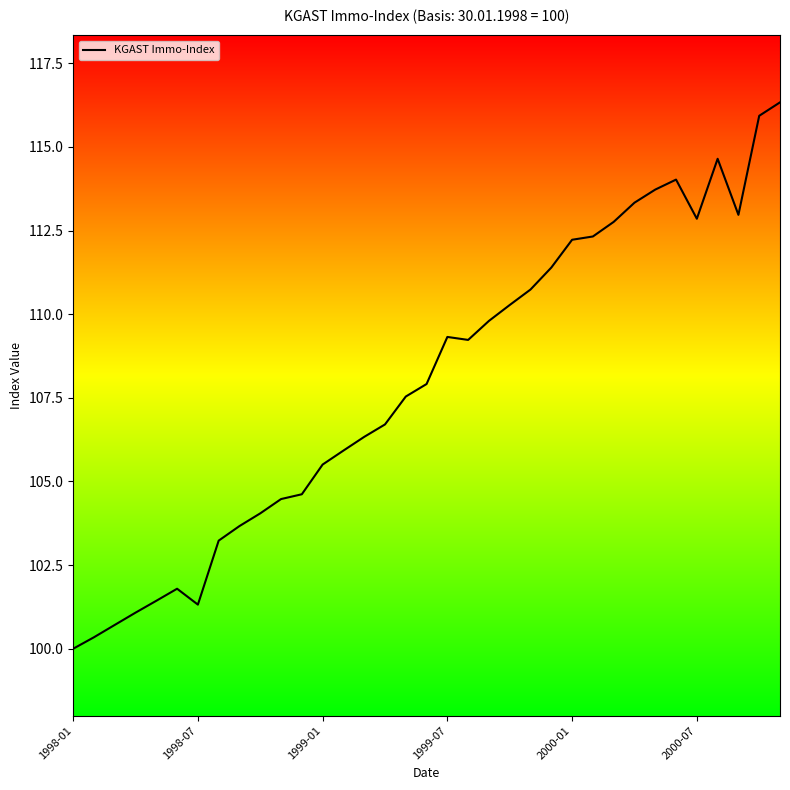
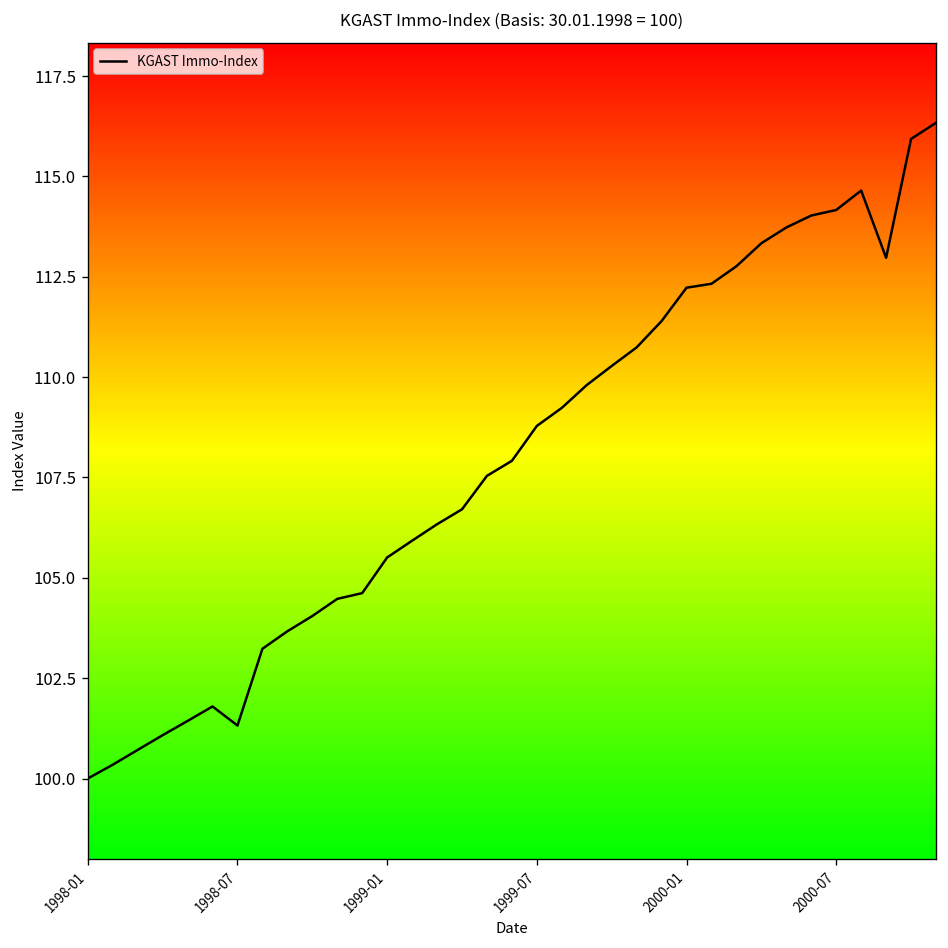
  {
    "1998-01": 100.0,
    "1998-07": 101.3,
    "1999-01": 105.5,
-   "1999-07": 109.3,
+   "1999-07": 108.8,
    "2000-01": 112.2,
-   "2000-07": 112.9
+   "2000-07": 114.2
  }
